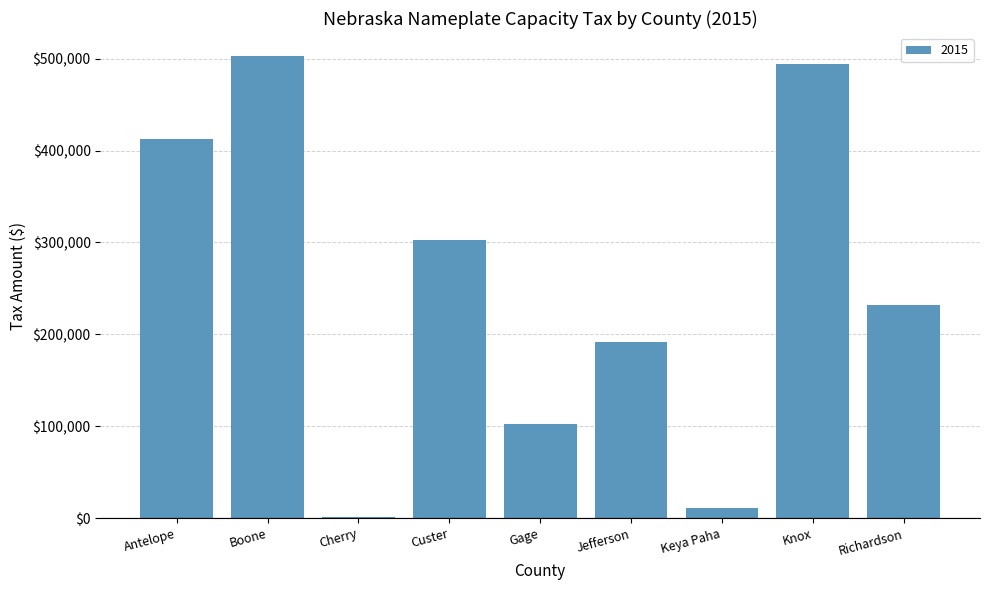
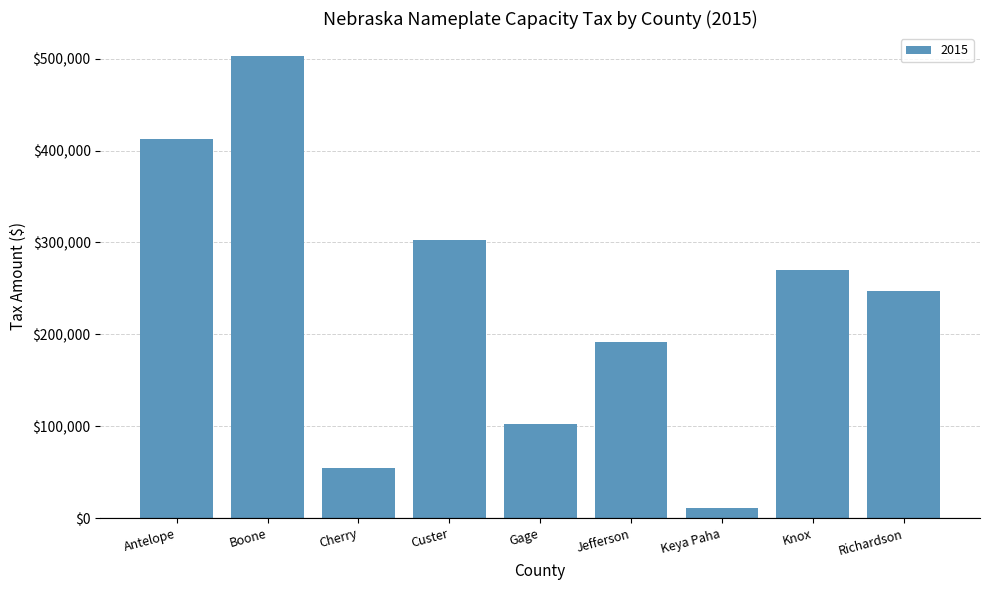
  {
    "Antelope": "$410,000",
    "Boone": "$500,000",
-   "Cherry": "$0",
+   "Cherry": "$50,000",
    "Custer": "$300,000",
    "Gage": "$100,000",
    "Jefferson": "$190,000",
    "Keya Paha": "$10,000",
-   "Knox": "$490,000",
-   "Richardson": "$230,000"
+   "Knox": "$270,000",
+   "Richardson": "$250,000"
  }
